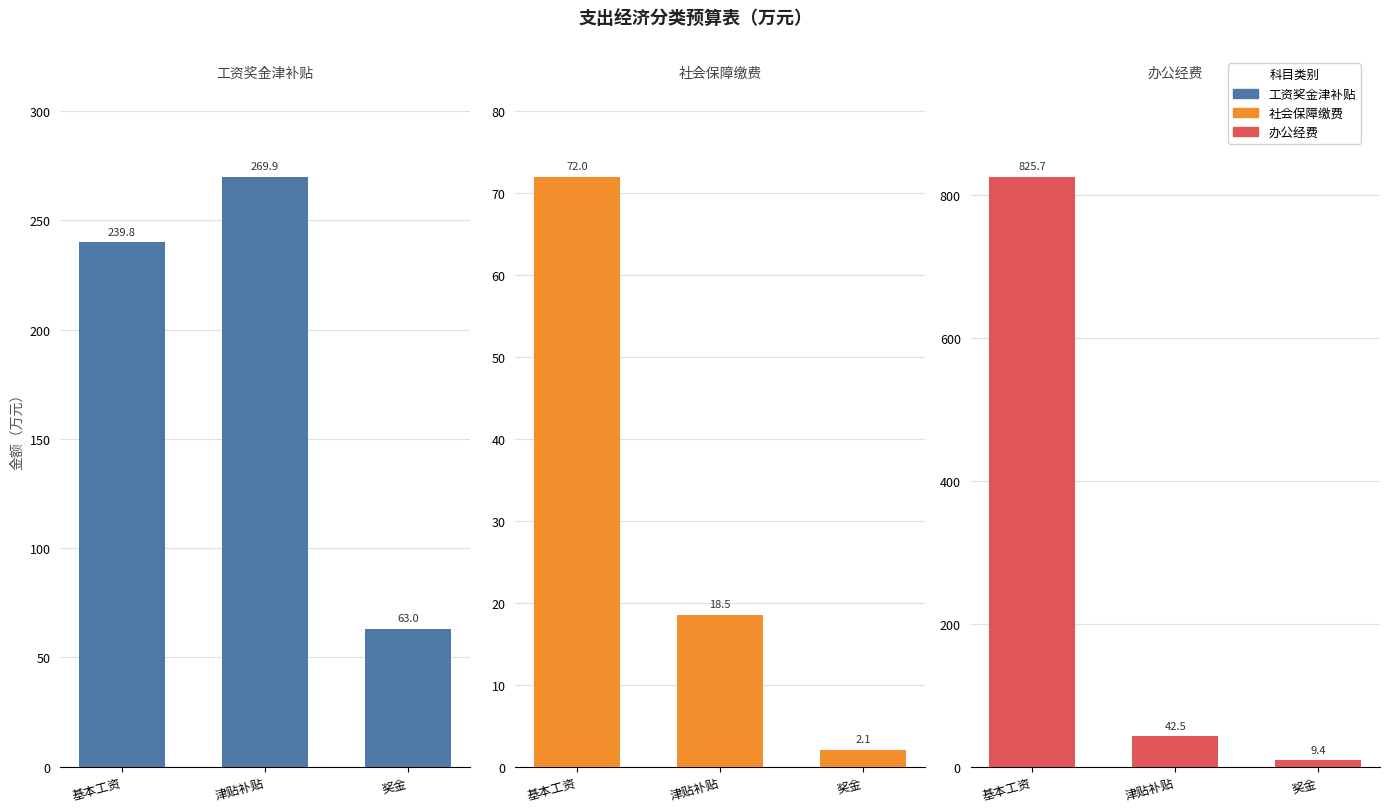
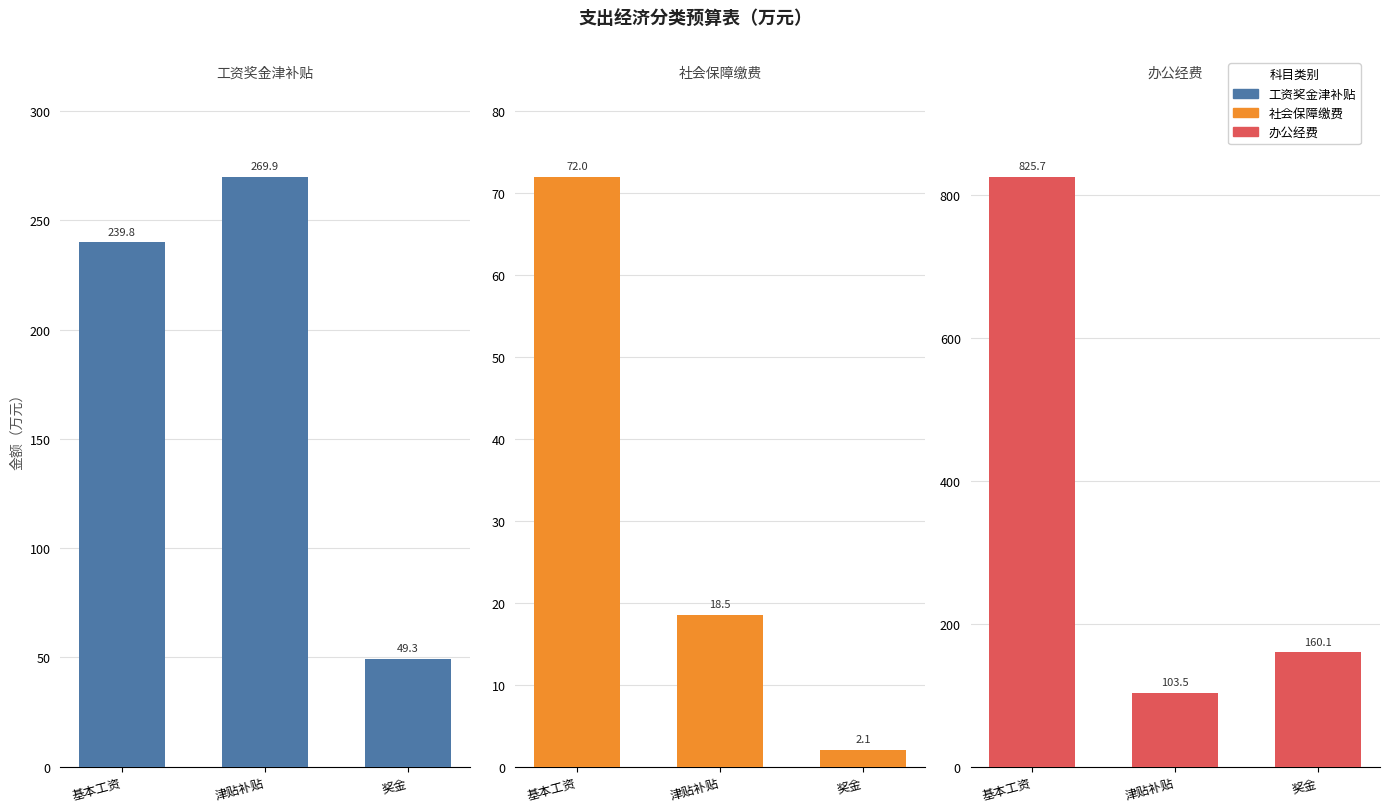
  {
    "工资奖金津补贴": {
      "基本工资": 239.8,
      "津贴补贴": 269.9,
-     "奖金": 63.0
+     "奖金": 49.3
    },
    "社会保障缴费": {
      "基本工资": 72.0,
      "津贴补贴": 18.5,
      "奖金": 2.1
    },
    "办公经费": {
      "基本工资": 825.7,
-     "津贴补贴": 42.5,
-     "奖金": 9.4
+     "津贴补贴": 103.5,
+     "奖金": 160.1
    }
  }
